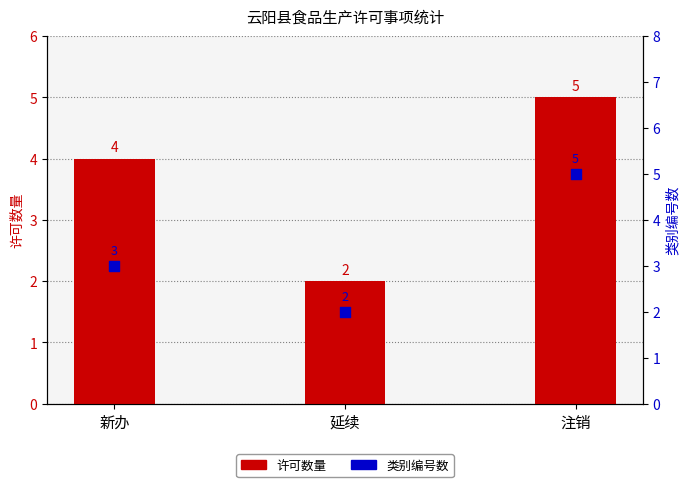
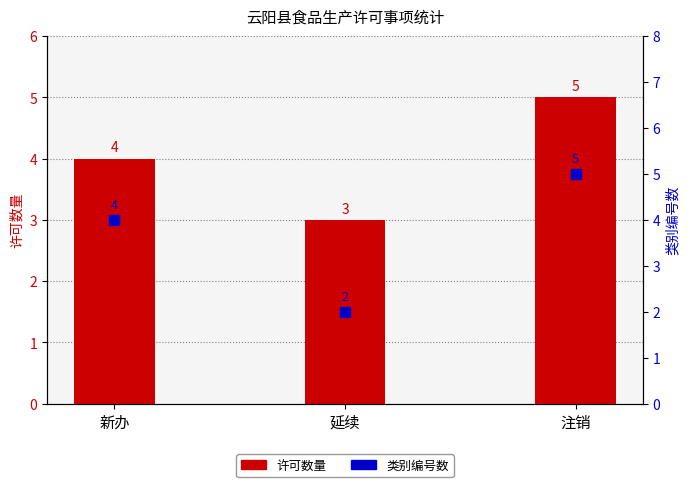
  {
    "许可数量": {
      "新办": 4,
-     "延续": 2,
+     "延续": 3,
      "注销": 5
    },
    "类别编号数": {
-     "新办": 3
+     "新办": 4
    }
  }
